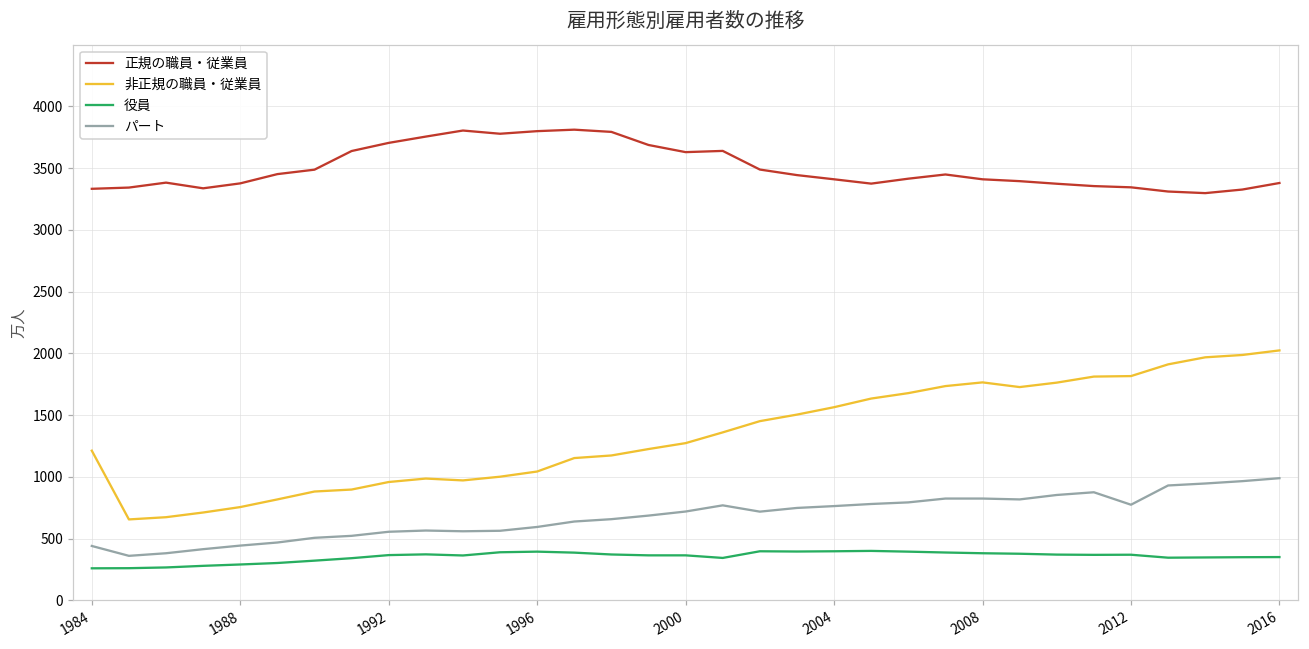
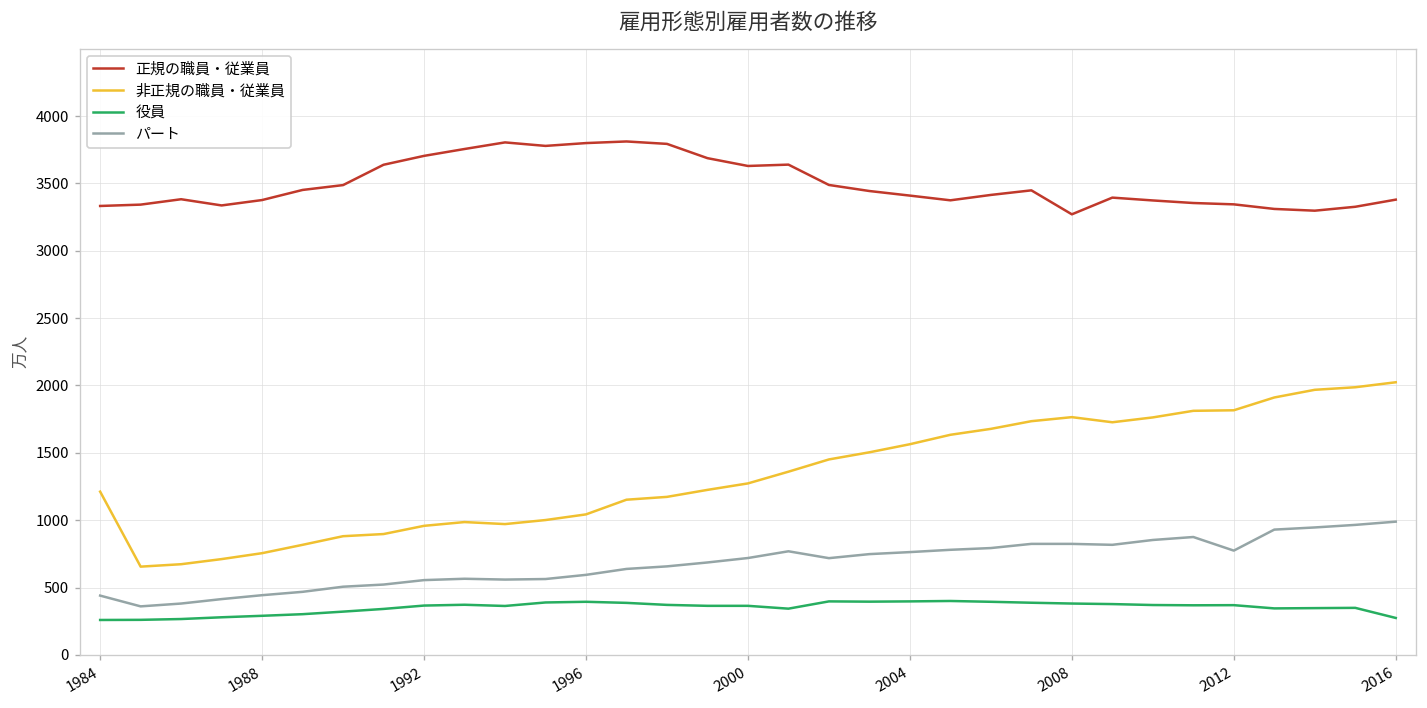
  {
    "正規の職員・従業員": {
      "1984": 3330,
      "1988": 3380,
      "1992": 3710,
      "1996": 3800,
      "2000": 3630,
      "2004": 3410,
-     "2008": 3410,
+     "2008": 3270,
      "2012": 3350,
      "2016": 3380
    },
    "非正規の職員・従業員": {
      "1984": 1210,
      "1988": 760,
      "1992": 960,
      "1996": 1040,
      "2000": 1270,
      "2004": 1560,
      "2008": 1770,
      "2012": 1820,
      "2016": 2020
    },
    "役員": {
      "1984": 260,
      "1988": 290,
      "1992": 370,
      "1996": 390,
      "2000": 360,
      "2004": 400,
      "2008": 380,
      "2012": 370,
-     "2016": 350
+     "2016": 270
    },
    "パート": {
      "1984": 440,
      "1988": 440,
      "1992": 560,
      "1996": 590,
      "2000": 720,
      "2004": 760,
      "2008": 820,
      "2012": 770,
      "2016": 990
    }
  }
